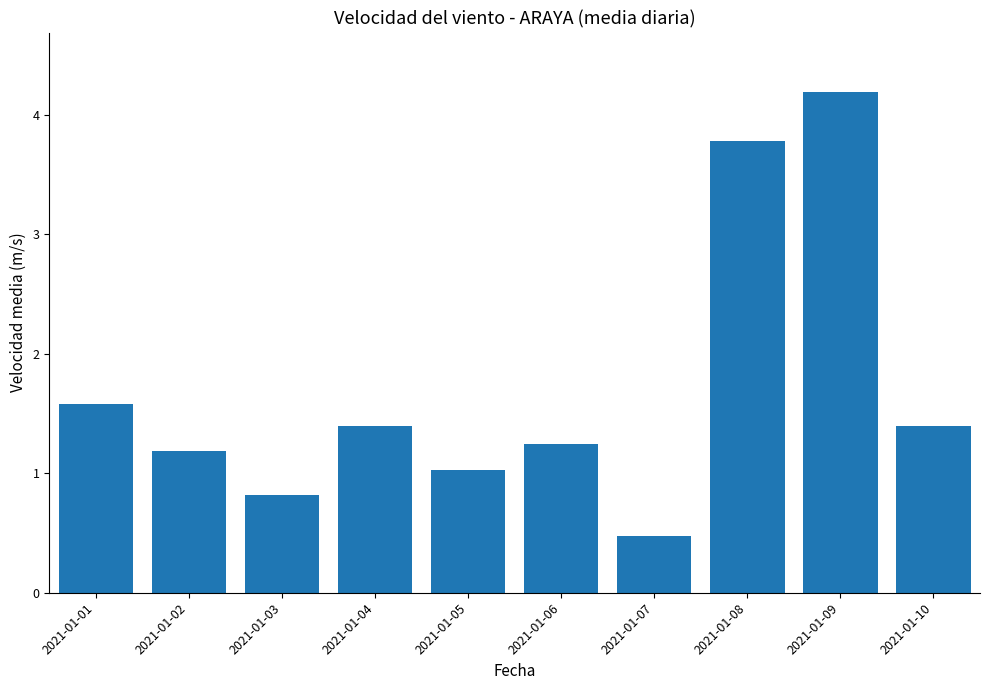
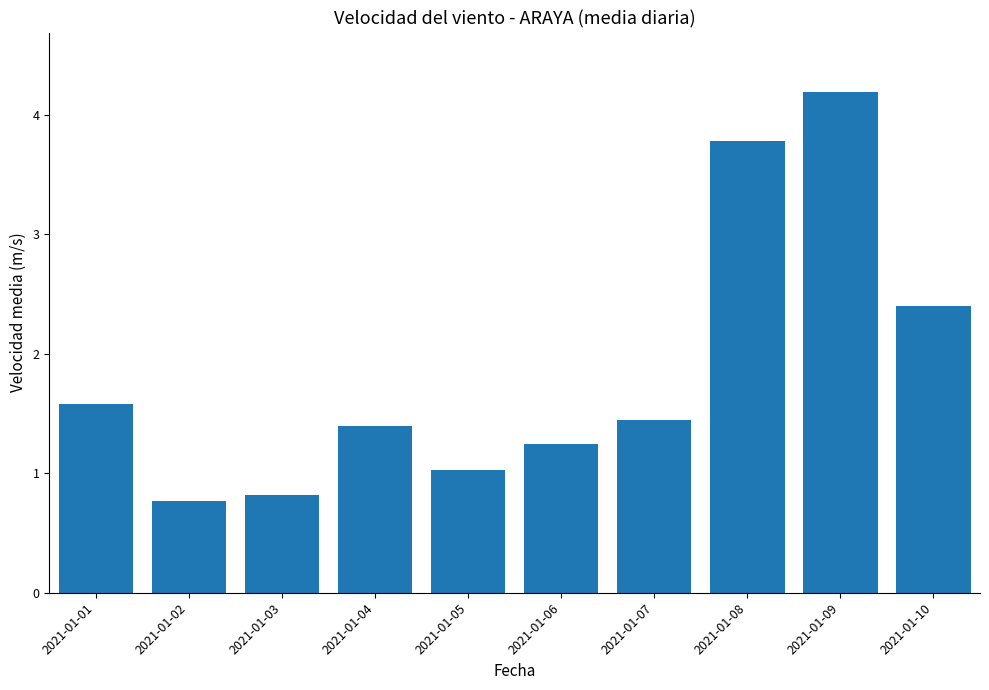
  {
    "2021-01-01": 1.58,
-   "2021-01-02": 1.19,
+   "2021-01-02": 0.77,
    "2021-01-03": 0.82,
    "2021-01-04": 1.40,
    "2021-01-05": 1.03,
    "2021-01-06": 1.24,
-   "2021-01-07": 0.48,
+   "2021-01-07": 1.45,
    "2021-01-08": 3.78,
    "2021-01-09": 4.19,
-   "2021-01-10": 1.4
+   "2021-01-10": 2.4
  }
